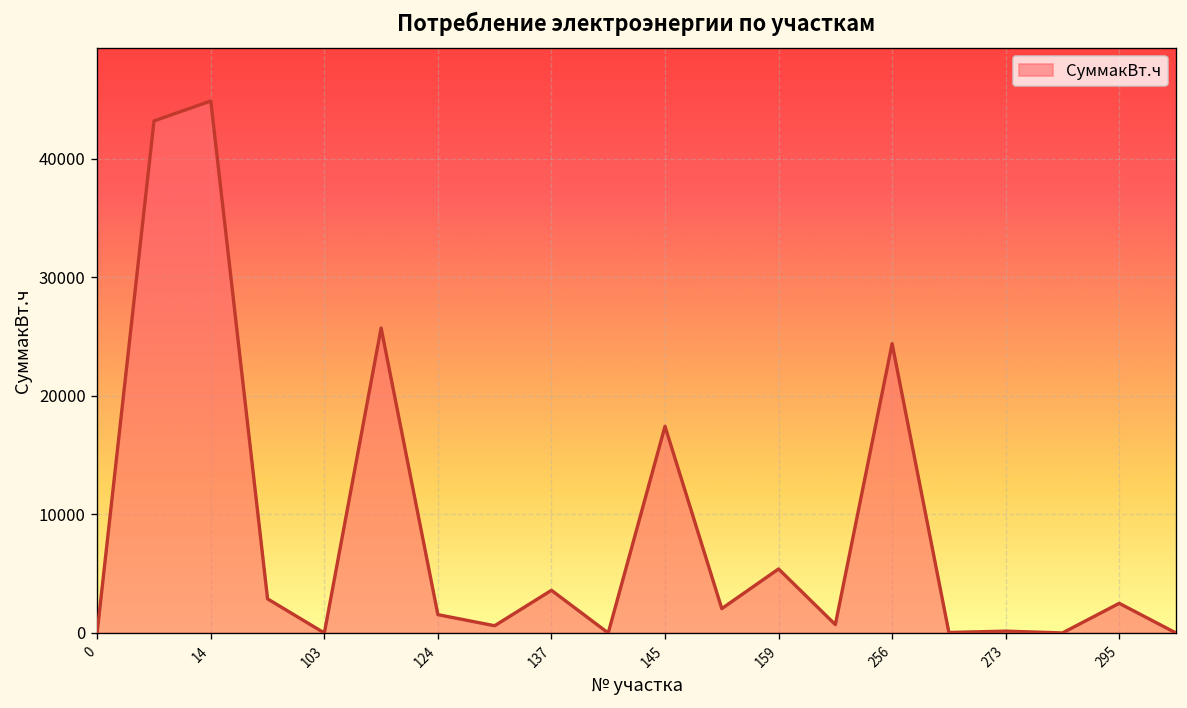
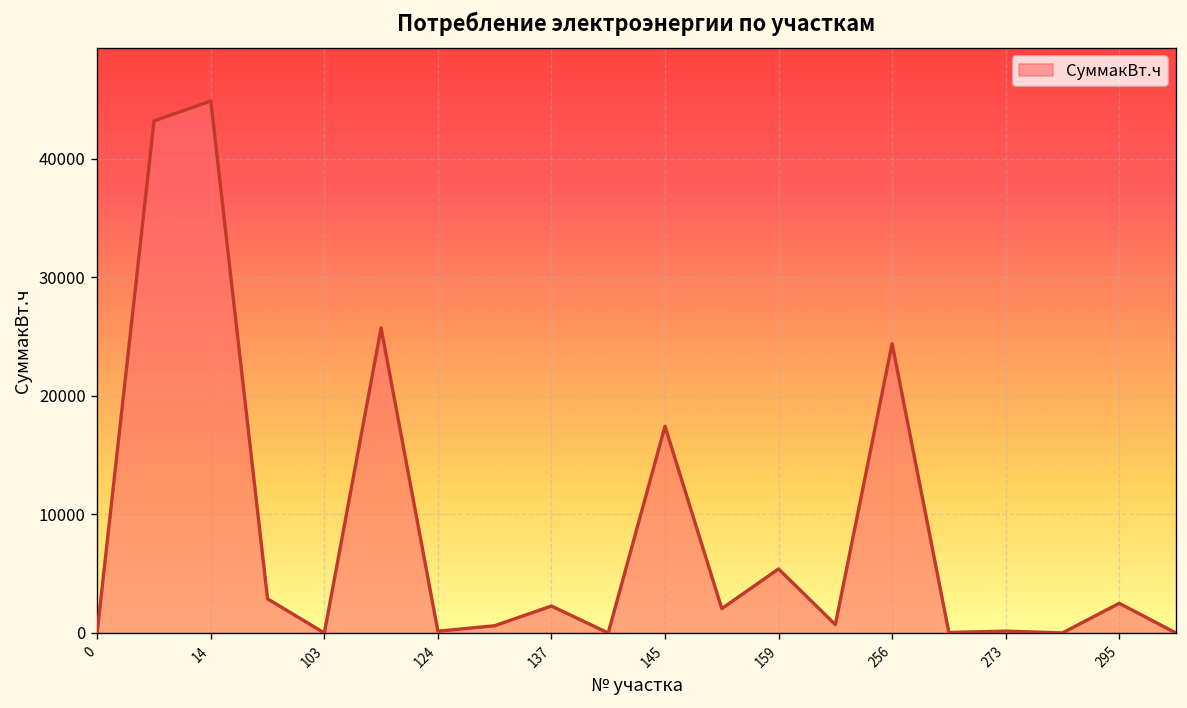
  {
    "0": 0,
    "103": 0,
-   "124": 2000,
-   "137": 4000,
+   "124": 0,
+   "137": 2000,
    "159": 5000,
    "256": 24000
  }
